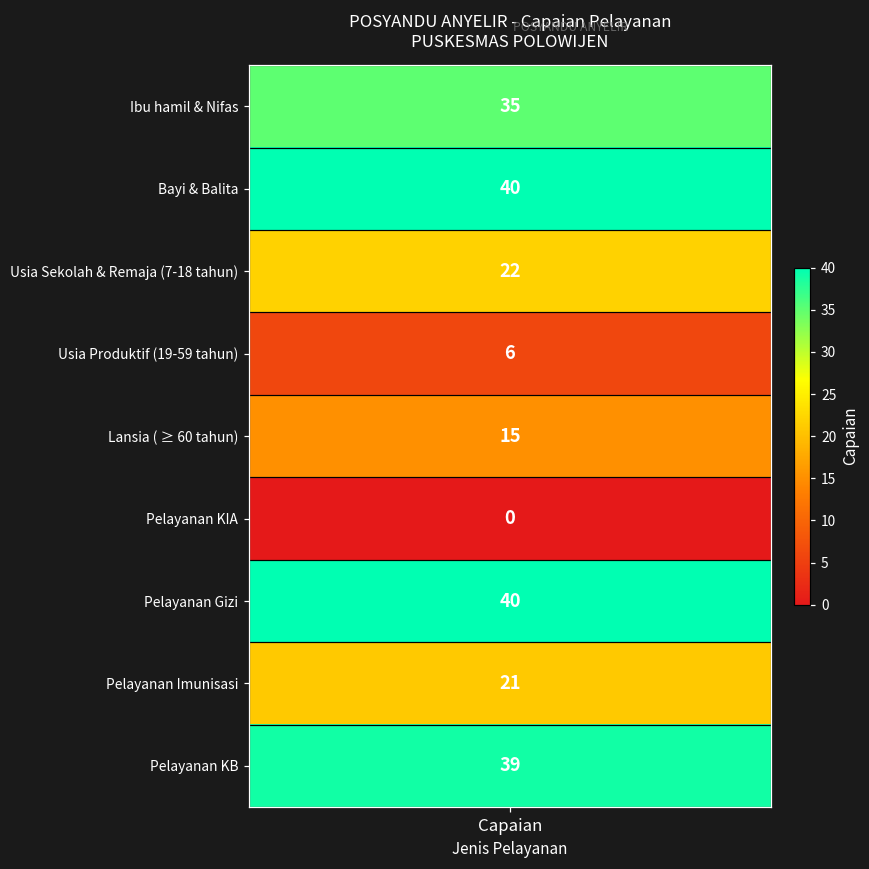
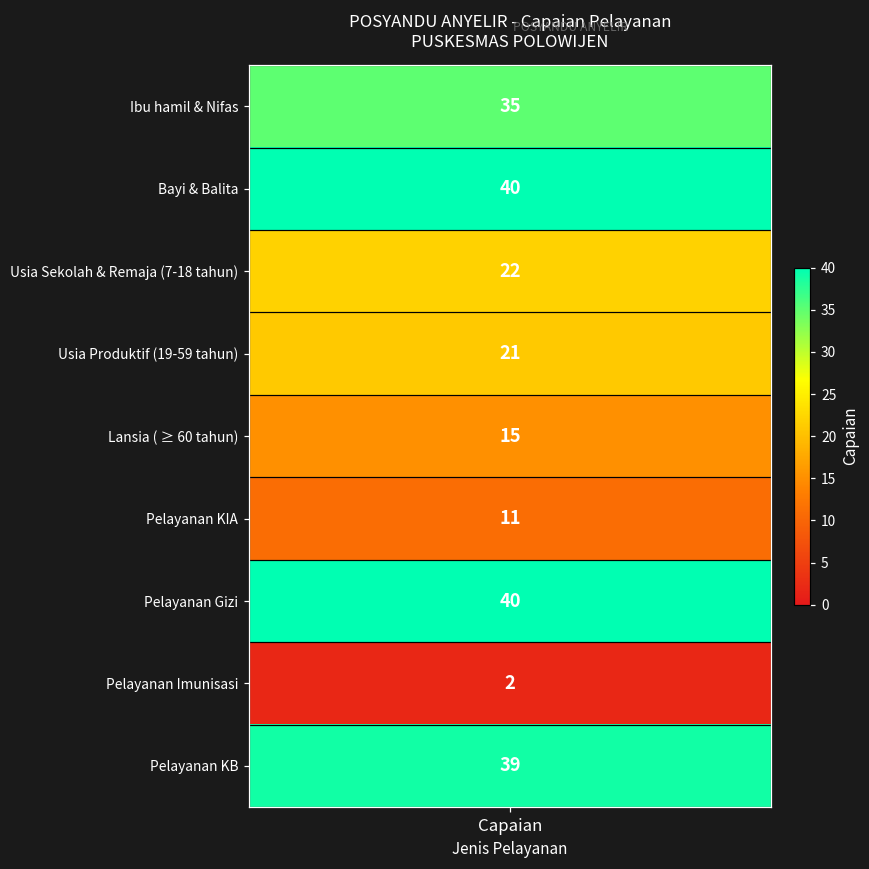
  {
    "Ibu hamil & Nifas": {
      "Capaian": 35
    },
    "Bayi & Balita": {
      "Capaian": 40
    },
    "Usia Sekolah & Remaja (7-18 tahun)": {
      "Capaian": 22
    },
    "Usia Produktif (19-59 tahun)": {
-     "Capaian": 6
+     "Capaian": 21
    },
    "Lansia ( ≥ 60 tahun)": {
      "Capaian": 15
    },
    "Pelayanan KIA": {
-     "Capaian": 0
+     "Capaian": 11
    },
    "Pelayanan Gizi": {
      "Capaian": 40
    },
    "Pelayanan Imunisasi": {
-     "Capaian": 21
+     "Capaian": 2
    },
    "Pelayanan KB": {
      "Capaian": 39
    }
  }
